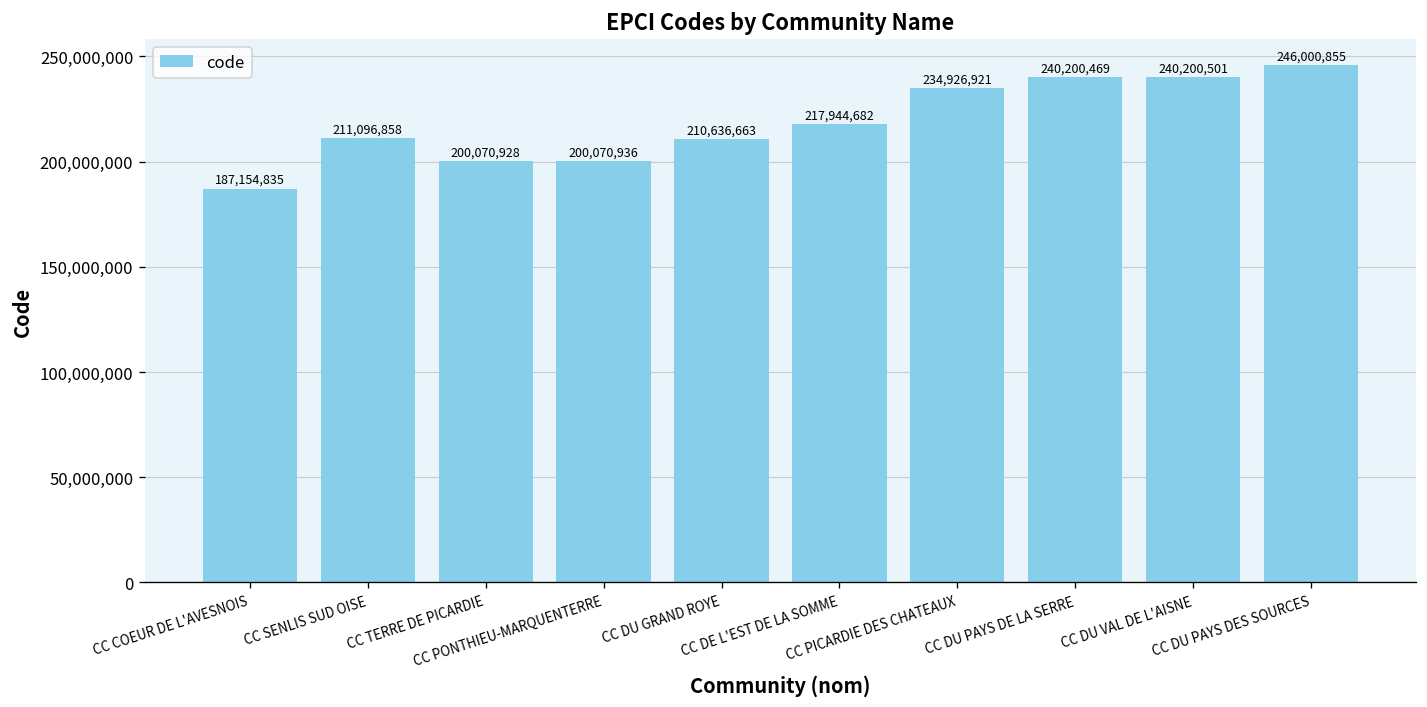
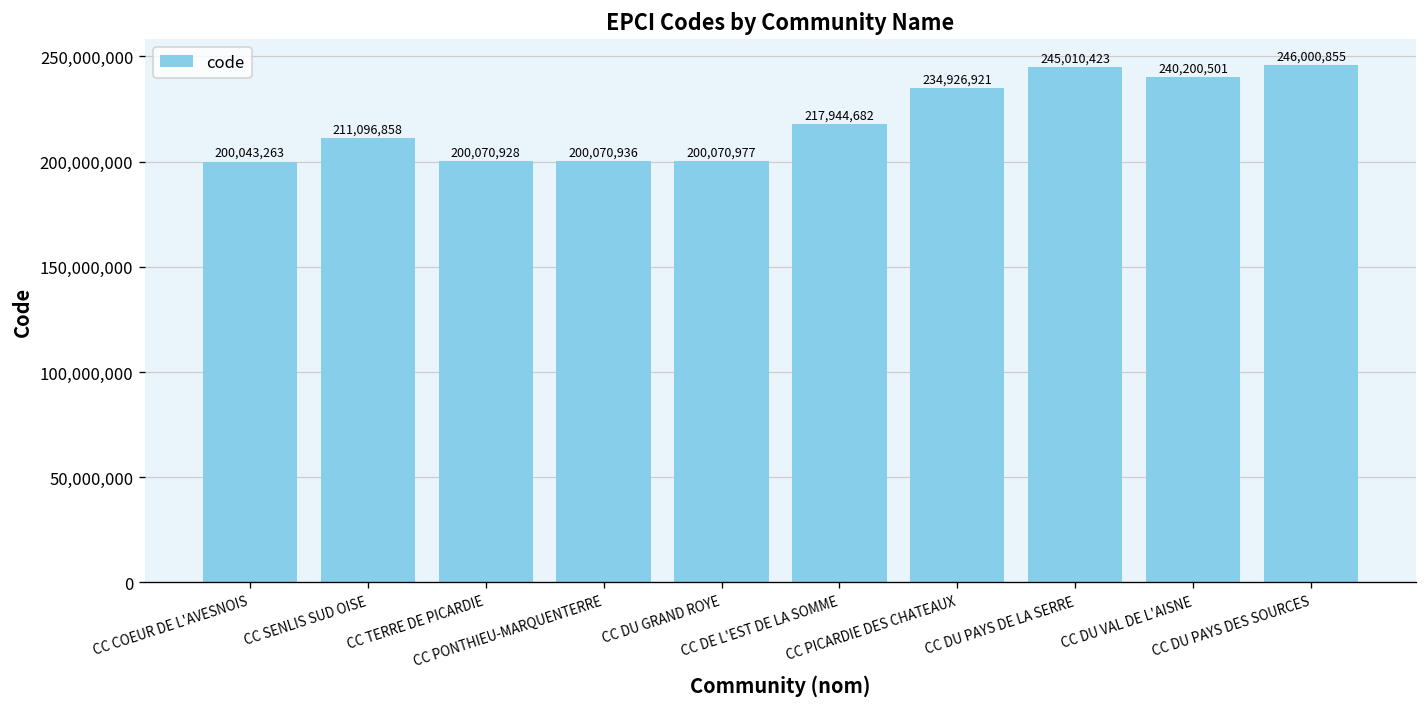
  {
-   "CC COEUR DE L'AVESNOIS": "187,154,835",
+   "CC COEUR DE L'AVESNOIS": "200,043,263",
    "CC SENLIS SUD OISE": "211,096,858",
    "CC TERRE DE PICARDIE": "200,070,928",
    "CC PONTHIEU-MARQUENTERRE": "200,070,936",
-   "CC DU GRAND ROYE": "210,636,663",
+   "CC DU GRAND ROYE": "200,070,977",
    "CC DE L'EST DE LA SOMME": "217,944,682",
    "CC PICARDIE DES CHATEAUX": "234,926,921",
-   "CC DU PAYS DE LA SERRE": "240,200,469",
+   "CC DU PAYS DE LA SERRE": "245,010,423",
    "CC DU VAL DE L'AISNE": "240,200,501",
    "CC DU PAYS DES SOURCES": "246,000,855"
  }
